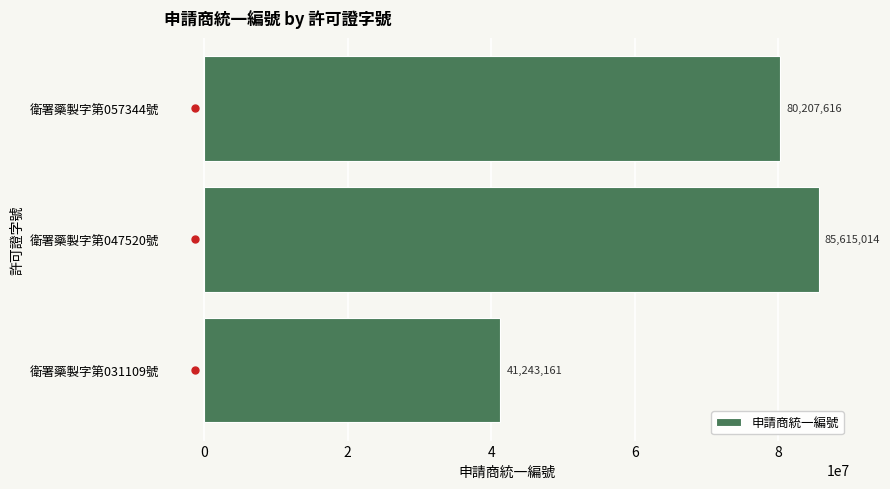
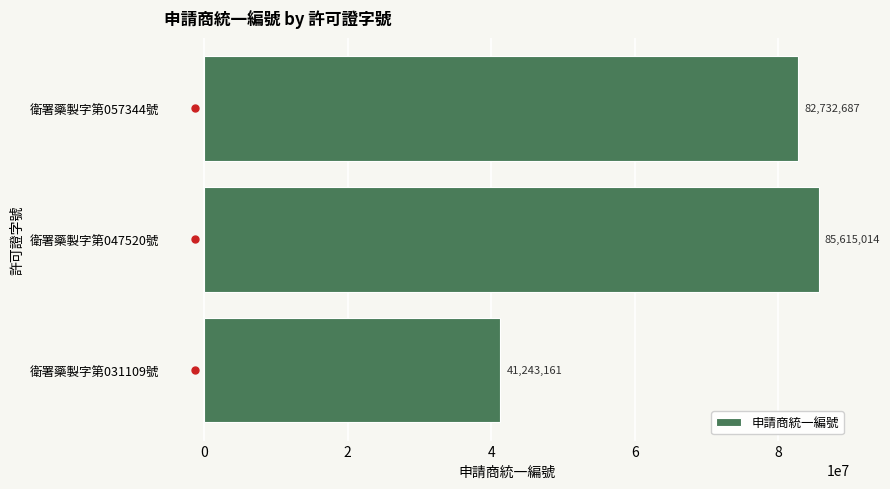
  {
    "申請商統一編號": {
-     "衛署藥製字第057344號": "80,207,616",
+     "衛署藥製字第057344號": "82,732,687",
      "衛署藥製字第047520號": "85,615,014",
      "衛署藥製字第031109號": "41,243,161"
    }
  }
